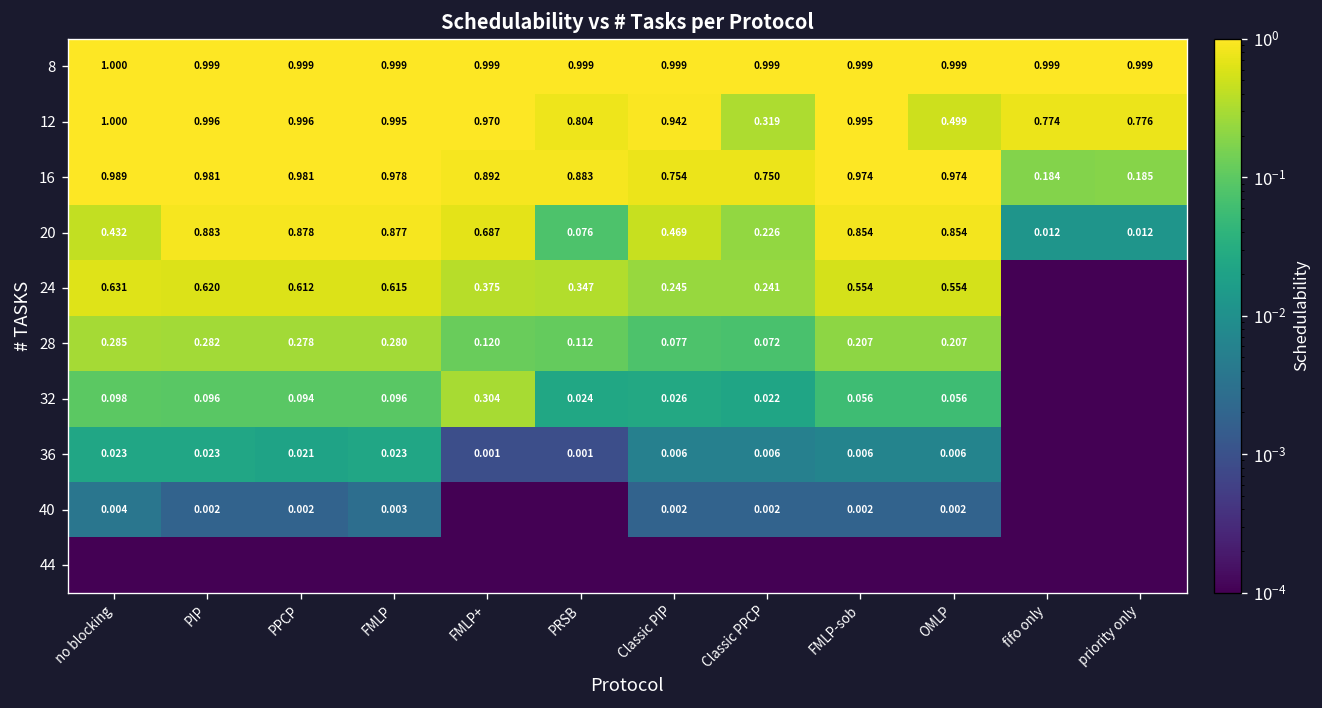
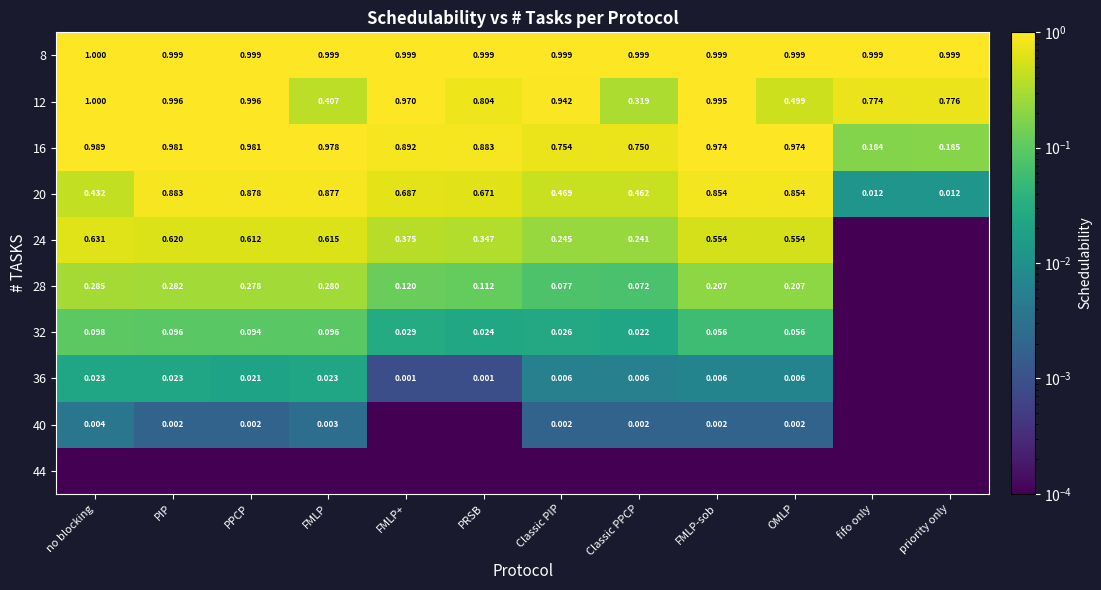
  {
    "8": {
      "no blocking": 1.000,
      "PIP": 0.999,
      "PPCP": 0.999,
      "FMLP": 0.999,
      "FMLP+": 0.999,
      "PRSB": 0.999,
      "Classic PIP": 0.999,
      "Classic PPCP": 0.999,
      "FMLP-sob": 0.999,
      "OMLP": 0.999,
      "fifo only": 0.999,
      "priority only": 0.999
    },
    "12": {
      "no blocking": 1.000,
      "PIP": 0.996,
      "PPCP": 0.996,
-     "FMLP": 0.995,
+     "FMLP": 0.407,
      "FMLP+": 0.970,
      "PRSB": 0.804,
      "Classic PIP": 0.942,
      "Classic PPCP": 0.319,
      "FMLP-sob": 0.995,
      "OMLP": 0.499,
      "fifo only": 0.774,
      "priority only": 0.776
    },
    "16": {
      "no blocking": 0.989,
      "PIP": 0.981,
      "PPCP": 0.981,
      "FMLP": 0.978,
      "FMLP+": 0.892,
      "PRSB": 0.883,
      "Classic PIP": 0.754,
      "Classic PPCP": 0.750,
      "FMLP-sob": 0.974,
      "OMLP": 0.974,
      "fifo only": 0.184,
      "priority only": 0.185
    },
    "20": {
      "no blocking": 0.432,
      "PIP": 0.883,
      "PPCP": 0.878,
      "FMLP": 0.877,
      "FMLP+": 0.687,
-     "PRSB": 0.076,
+     "PRSB": 0.671,
      "Classic PIP": 0.469,
-     "Classic PPCP": 0.226,
+     "Classic PPCP": 0.462,
      "FMLP-sob": 0.854,
      "OMLP": 0.854,
      "fifo only": 0.012,
      "priority only": 0.012
    },
    "24": {
      "no blocking": 0.631,
      "PIP": 0.620,
      "PPCP": 0.612,
      "FMLP": 0.615,
      "FMLP+": 0.375,
      "PRSB": 0.347,
      "Classic PIP": 0.245,
      "Classic PPCP": 0.241,
      "FMLP-sob": 0.554,
      "OMLP": 0.554
    },
    "28": {
      "no blocking": 0.285,
      "PIP": 0.282,
      "PPCP": 0.278,
      "FMLP": 0.280,
      "FMLP+": 0.120,
      "PRSB": 0.112,
      "Classic PIP": 0.077,
      "Classic PPCP": 0.072,
      "FMLP-sob": 0.207,
      "OMLP": 0.207
    },
    "32": {
      "no blocking": 0.098,
      "PIP": 0.096,
      "PPCP": 0.094,
      "FMLP": 0.096,
-     "FMLP+": 0.304,
+     "FMLP+": 0.029,
      "PRSB": 0.024,
      "Classic PIP": 0.026,
      "Classic PPCP": 0.022,
      "FMLP-sob": 0.056,
      "OMLP": 0.056
    },
    "36": {
      "no blocking": 0.023,
      "PIP": 0.023,
      "PPCP": 0.021,
      "FMLP": 0.023,
      "FMLP+": 0.001,
      "PRSB": 0.001,
      "Classic PIP": 0.006,
      "Classic PPCP": 0.006,
      "FMLP-sob": 0.006,
      "OMLP": 0.006
    },
    "40": {
      "no blocking": 0.004,
      "PIP": 0.002,
      "PPCP": 0.002,
      "FMLP": 0.003,
      "Classic PIP": 0.002,
      "Classic PPCP": 0.002,
      "FMLP-sob": 0.002,
      "OMLP": 0.002
    }
  }
